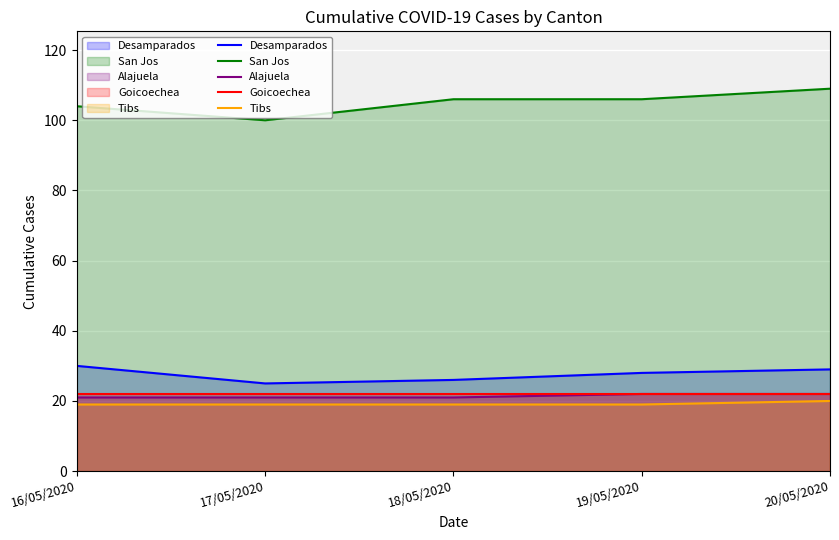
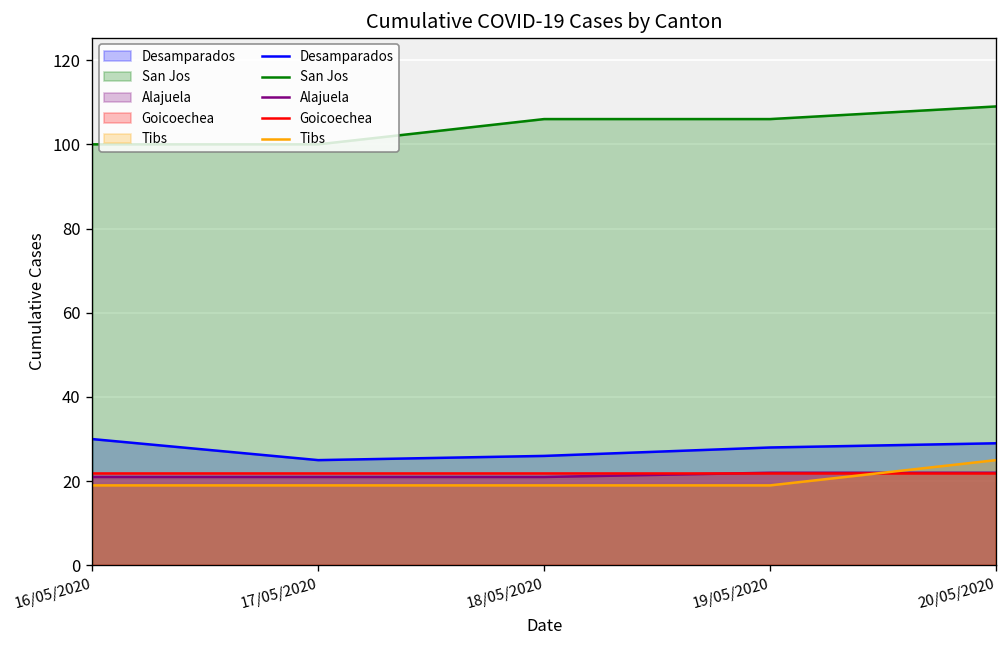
  {
    "Desamparados": {
      "16/05/2020": 30,
      "17/05/2020": 25,
      "18/05/2020": 26,
      "19/05/2020": 28,
      "20/05/2020": 29
    },
    "San Jos": {
-     "16/05/2020": 104,
+     "16/05/2020": 100,
      "17/05/2020": 100,
      "18/05/2020": 106,
      "19/05/2020": 106,
      "20/05/2020": 109
    },
    "Alajuela": {
      "16/05/2020": 21,
      "17/05/2020": 21,
      "18/05/2020": 21
    },
    "Goicoechea": {
      "16/05/2020": 22,
      "17/05/2020": 22,
      "18/05/2020": 22
    },
    "Tibs": {
      "16/05/2020": 19,
      "17/05/2020": 19,
      "18/05/2020": 19,
      "19/05/2020": 19,
-     "20/05/2020": 20
+     "20/05/2020": 25
    }
  }
